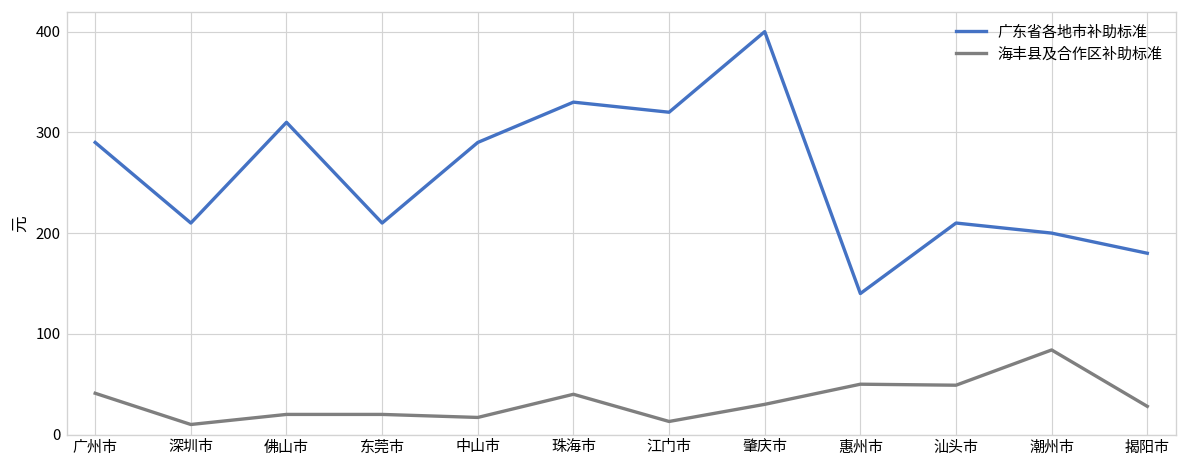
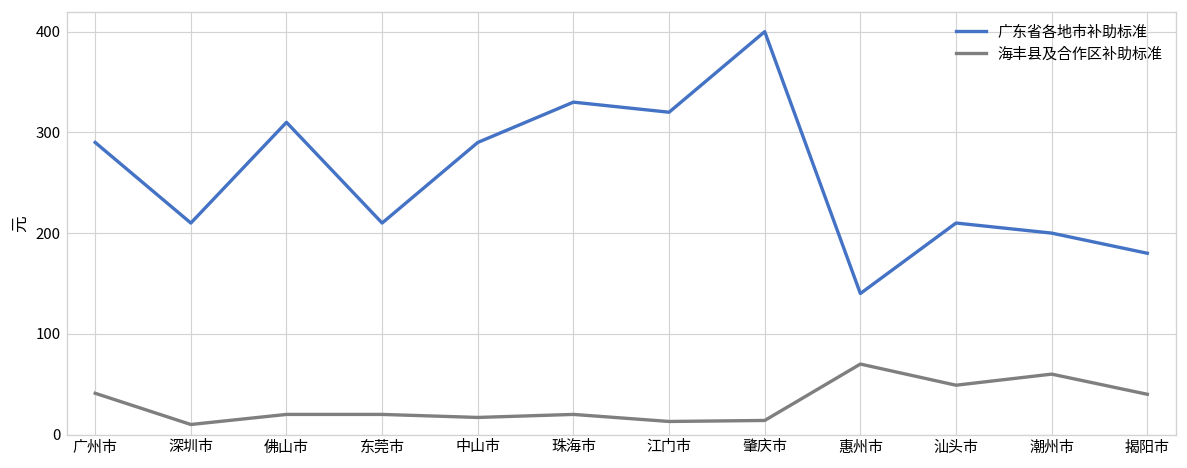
  {
    "广东省各地市补助标准": {
      "广州市": 290,
      "深圳市": 210,
      "佛山市": 310,
      "东莞市": 210,
      "中山市": 290,
      "珠海市": 330,
      "江门市": 320,
      "肇庆市": 400,
      "惠州市": 140,
      "汕头市": 210,
      "潮州市": 200,
      "揭阳市": 180
    },
    "海丰县及合作区补助标准": {
      "广州市": 40,
      "深圳市": 10,
      "佛山市": 20,
      "东莞市": 20,
      "中山市": 20,
-     "珠海市": 40,
+     "珠海市": 20,
      "江门市": 10,
-     "肇庆市": 30,
-     "惠州市": 50,
+     "肇庆市": 10,
+     "惠州市": 70,
      "汕头市": 50,
-     "潮州市": 80,
-     "揭阳市": 30
+     "潮州市": 60,
+     "揭阳市": 40
    }
  }
